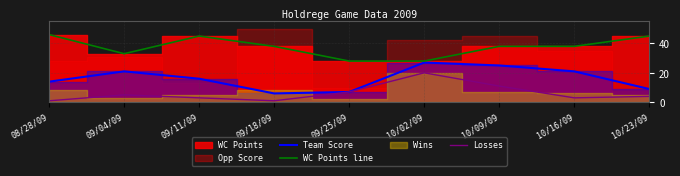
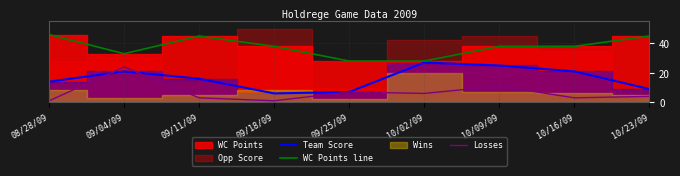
  {
    "WC Points line": {
      "09/04/09": 33,
      "09/11/09": 45,
      "09/18/09": 38,
      "09/25/09": 28,
      "10/09/09": 38,
      "10/16/09": 38
    },
    "Losses": {
      "08/28/09": 1,
-     "09/04/09": 5,
+     "09/04/09": 24,
      "09/11/09": 3,
      "09/18/09": 1,
-     "10/02/09": 20,
+     "10/02/09": 6,
      "10/09/09": 11,
      "10/16/09": 3
    }
  }
